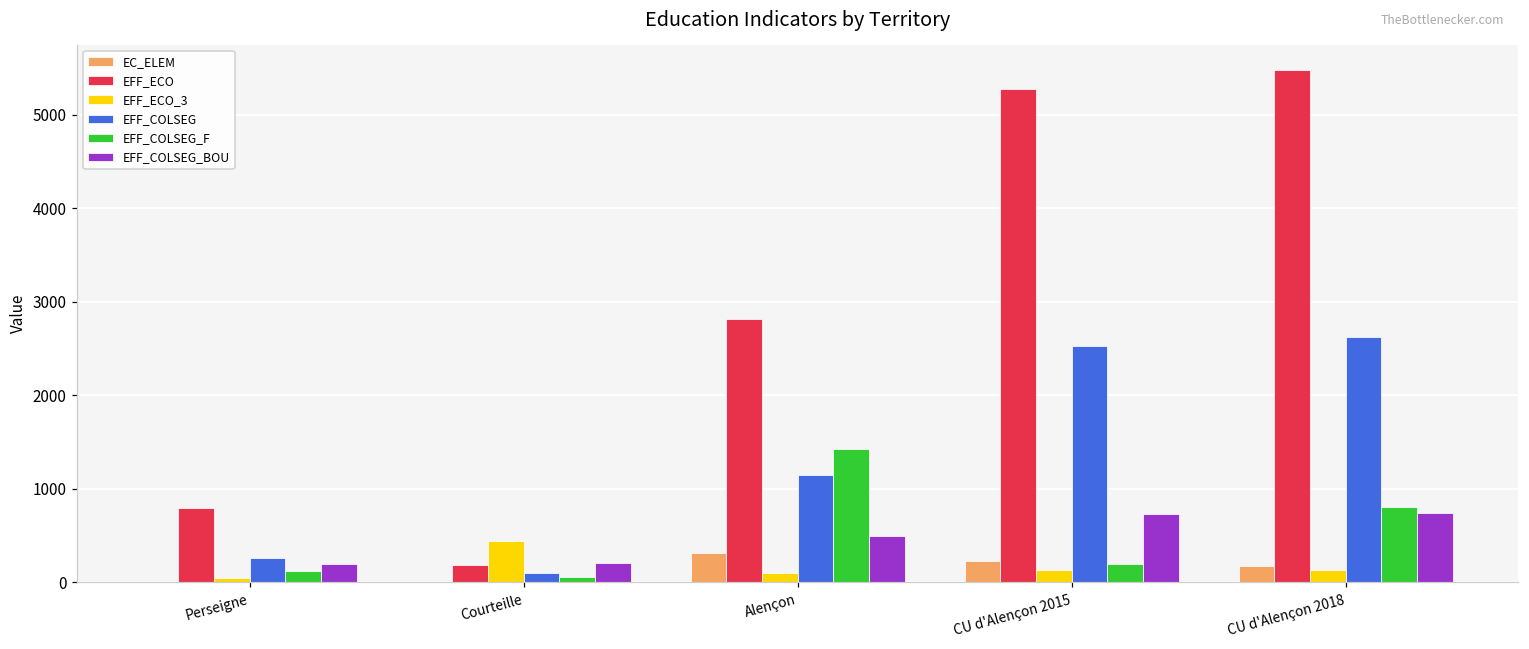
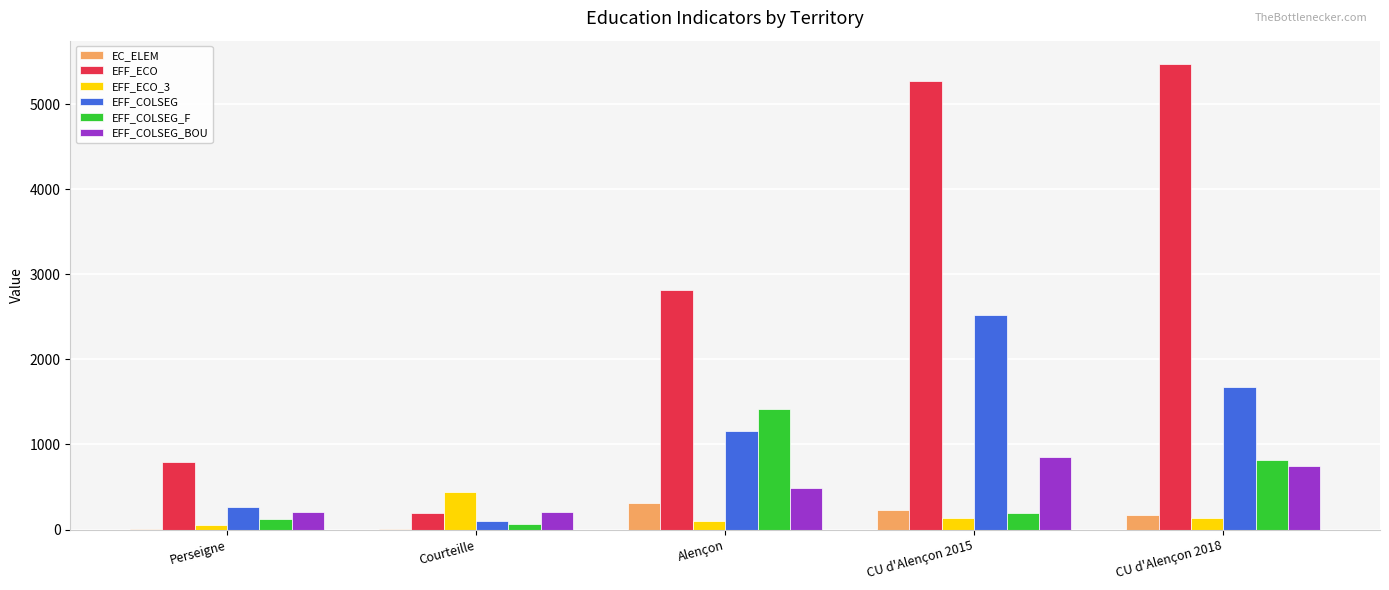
  {
    "EC_ELEM": {
      "Alençon": 300,
      "CU d'Alençon 2015": 200,
      "CU d'Alençon 2018": 200
    },
    "EFF_ECO": {
      "Perseigne": 800,
      "Courteille": 200,
      "Alençon": 2800,
      "CU d'Alençon 2015": 5300,
      "CU d'Alençon 2018": 5500
    },
    "EFF_ECO_3": {
      "Perseigne": 100,
      "Courteille": 400,
      "Alençon": 100,
      "CU d'Alençon 2015": 100,
      "CU d'Alençon 2018": 100
    },
    "EFF_COLSEG": {
      "Perseigne": 300,
      "Courteille": 100,
      "Alençon": 1200,
      "CU d'Alençon 2015": 2500,
-     "CU d'Alençon 2018": 2600
+     "CU d'Alençon 2018": 1700
    },
    "EFF_COLSEG_F": {
      "Perseigne": 100,
      "Courteille": 100,
      "Alençon": 1400,
      "CU d'Alençon 2015": 200,
      "CU d'Alençon 2018": 800
    },
    "EFF_COLSEG_BOU": {
      "Perseigne": 200,
      "Courteille": 200,
      "Alençon": 500,
-     "CU d'Alençon 2015": 700,
+     "CU d'Alençon 2015": 800,
      "CU d'Alençon 2018": 700
    }
  }
